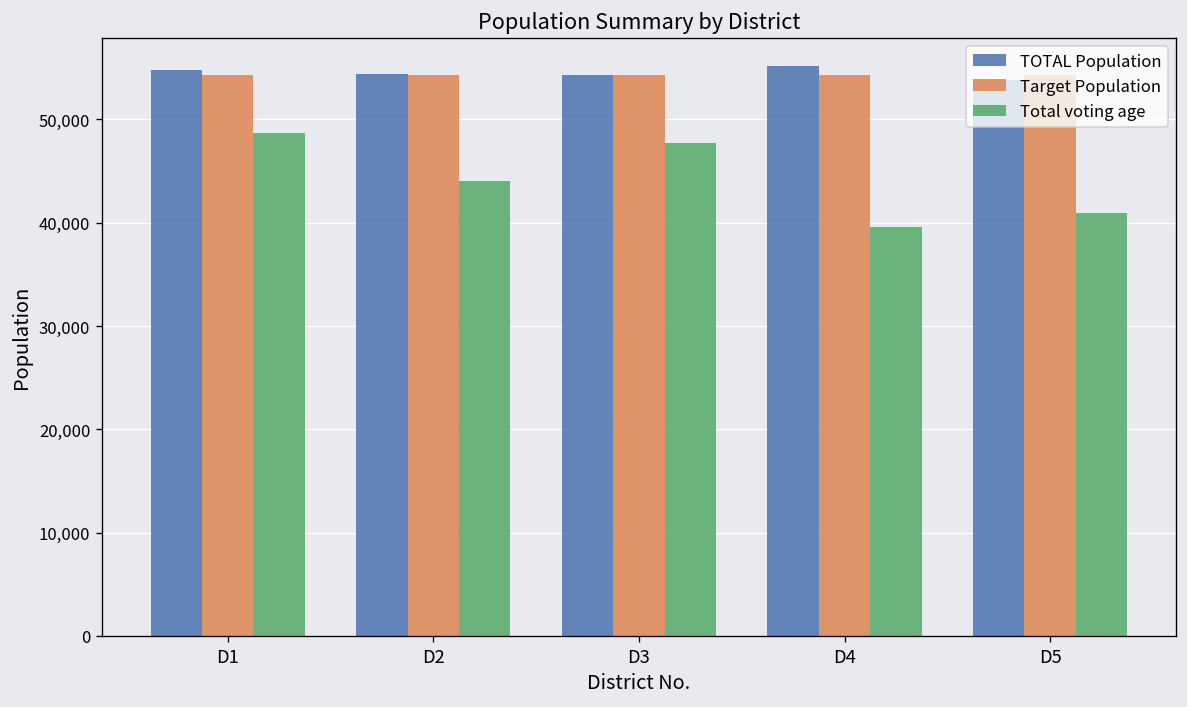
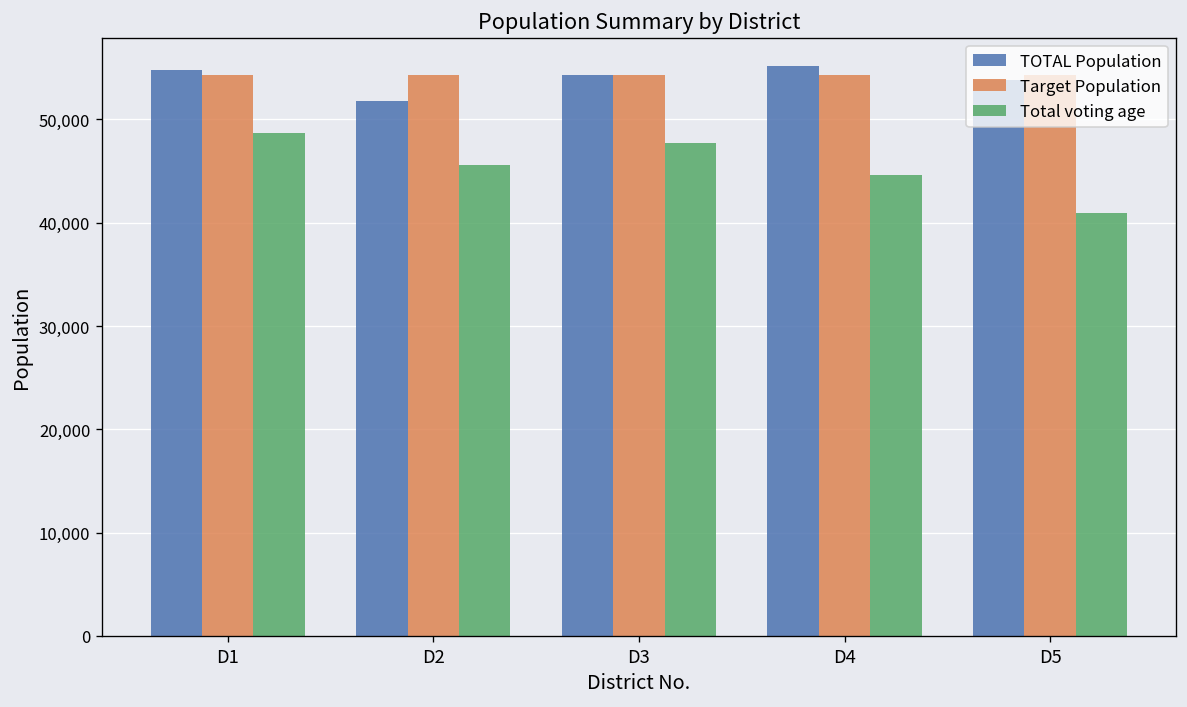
  {
    "TOTAL Population": {
      "D1": "55,000",
-     "D2": "54,000",
+     "D2": "52,000",
      "D3": "54,000",
      "D4": "55,000"
    },
    "Target Population": {
      "D1": "54,000",
      "D2": "54,000",
      "D3": "54,000",
      "D4": "54,000"
    },
    "Total voting age": {
      "D1": "49,000",
-     "D2": "44,000",
+     "D2": "46,000",
      "D3": "48,000",
-     "D4": "40,000",
+     "D4": "45,000",
      "D5": "41,000"
    }
  }
